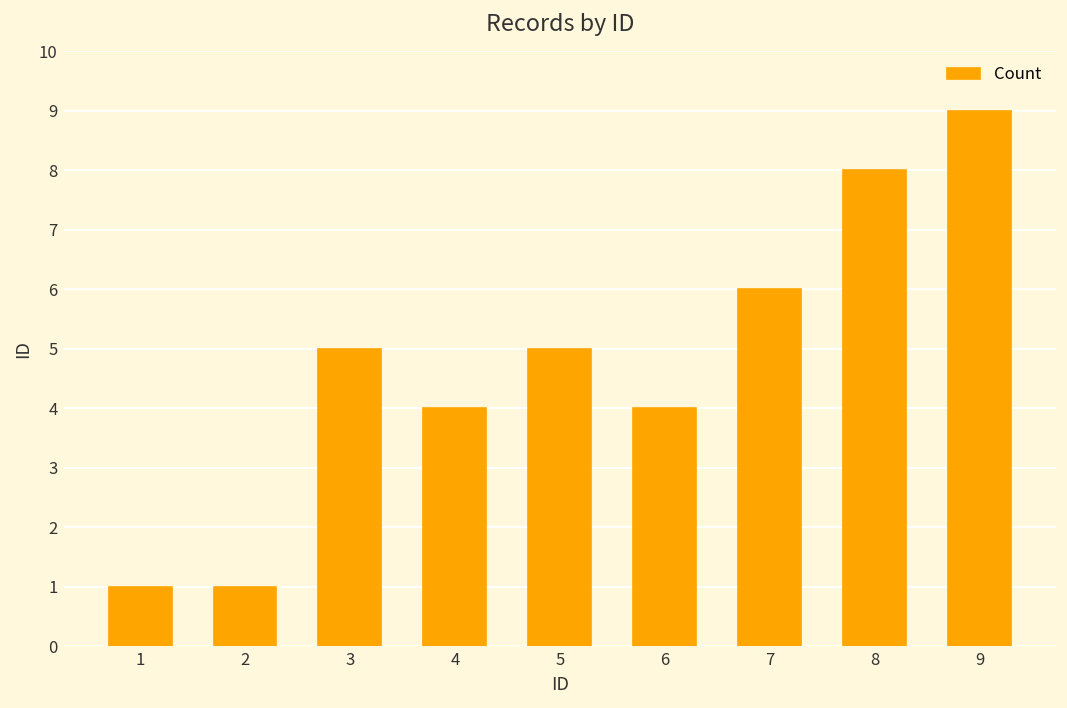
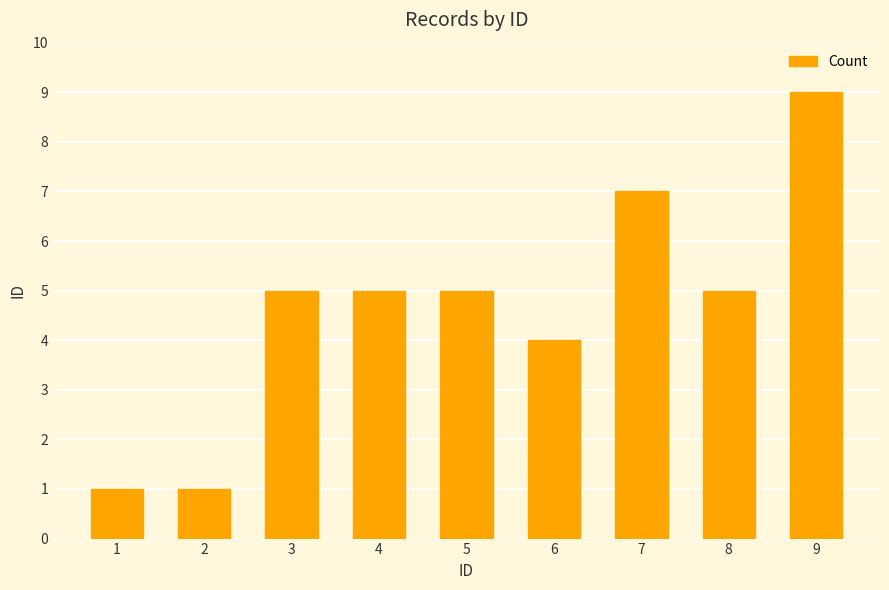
  {
    "1": 1,
    "2": 1,
    "3": 5,
-   "4": 4,
+   "4": 5,
    "5": 5,
    "6": 4,
-   "7": 6,
-   "8": 8,
+   "7": 7,
+   "8": 5,
    "9": 9
  }
